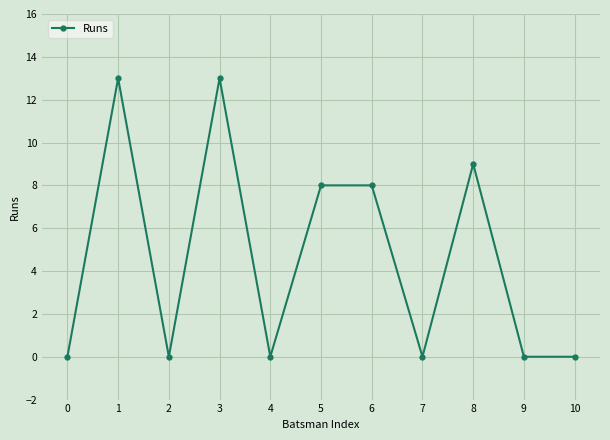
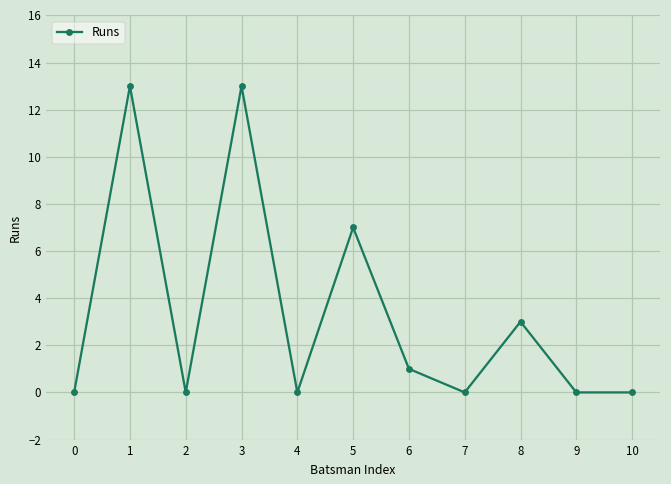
  {
    "0": 0,
    "1": 13,
    "2": 0,
    "3": 13,
    "4": 0,
-   "5": 8,
-   "6": 8,
+   "5": 7,
+   "6": 1,
    "7": 0,
-   "8": 9,
+   "8": 3,
    "9": 0,
    "10": 0
  }
